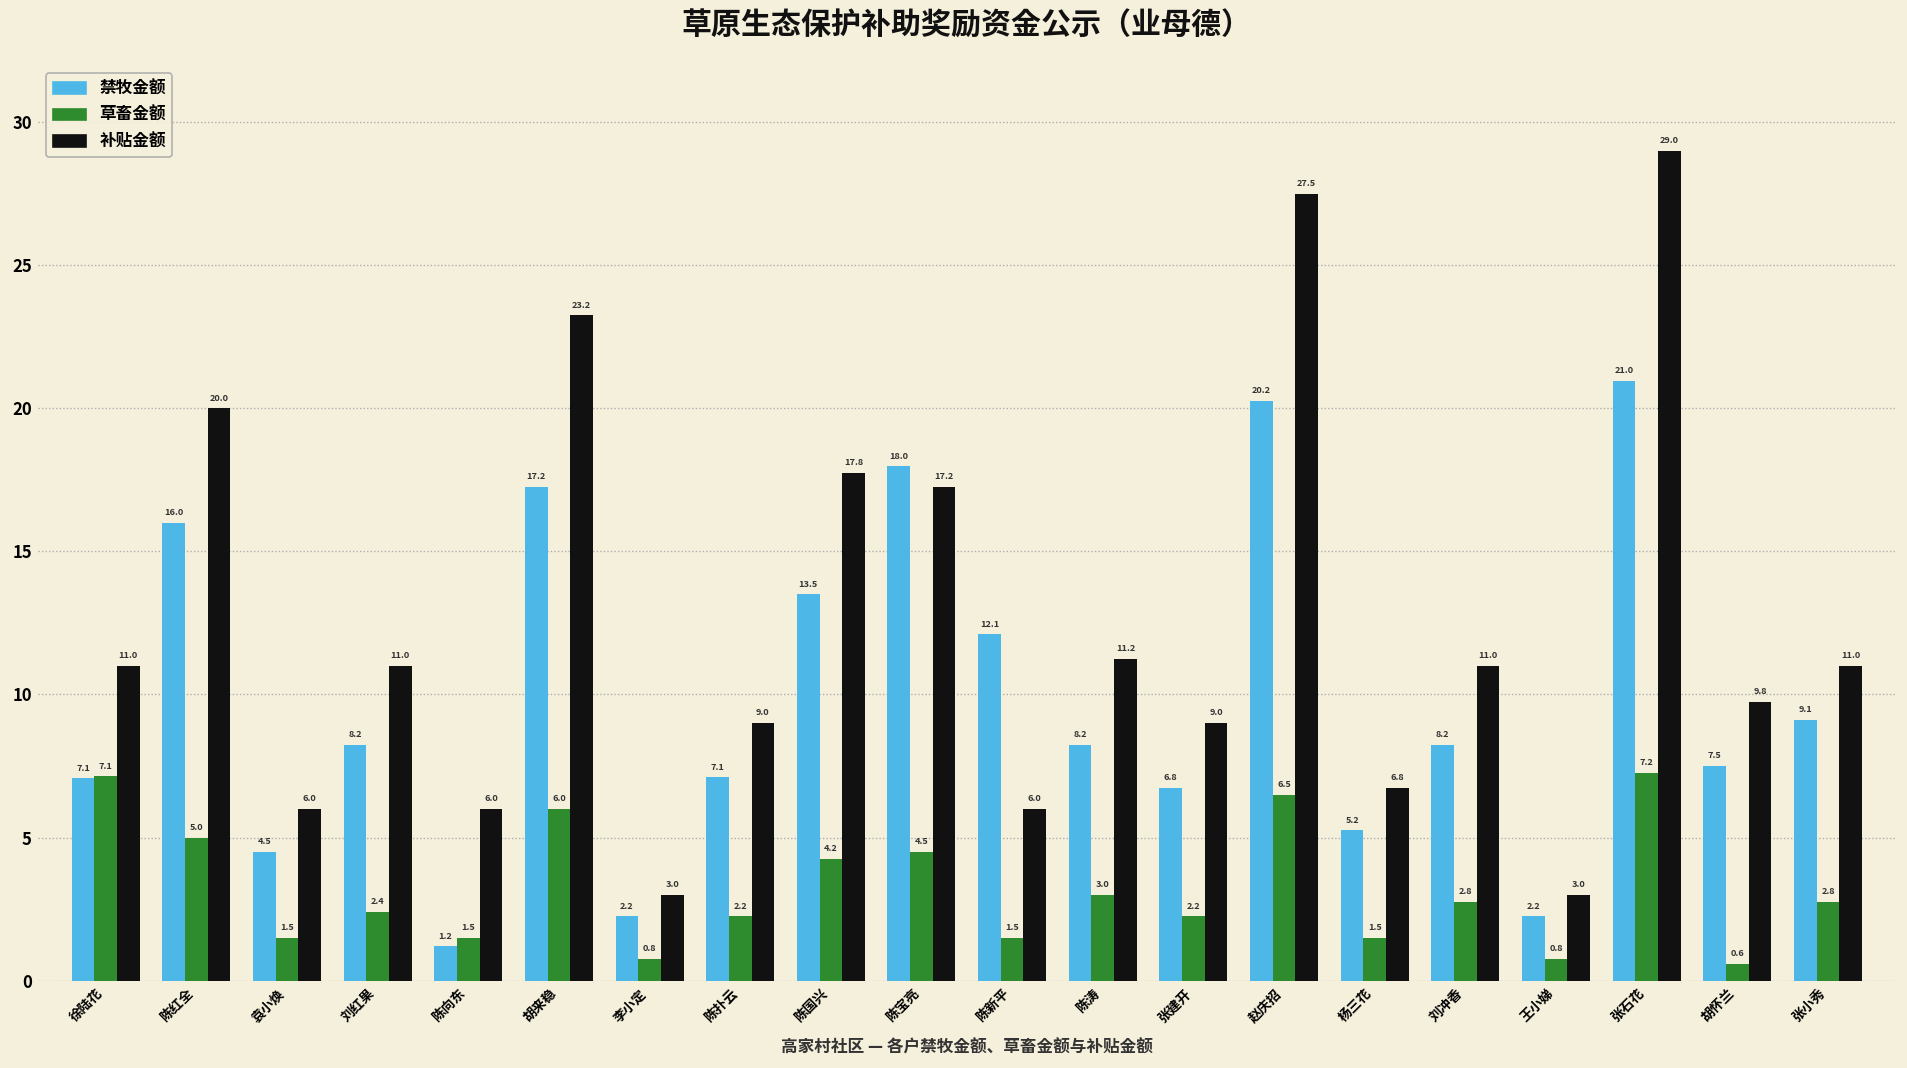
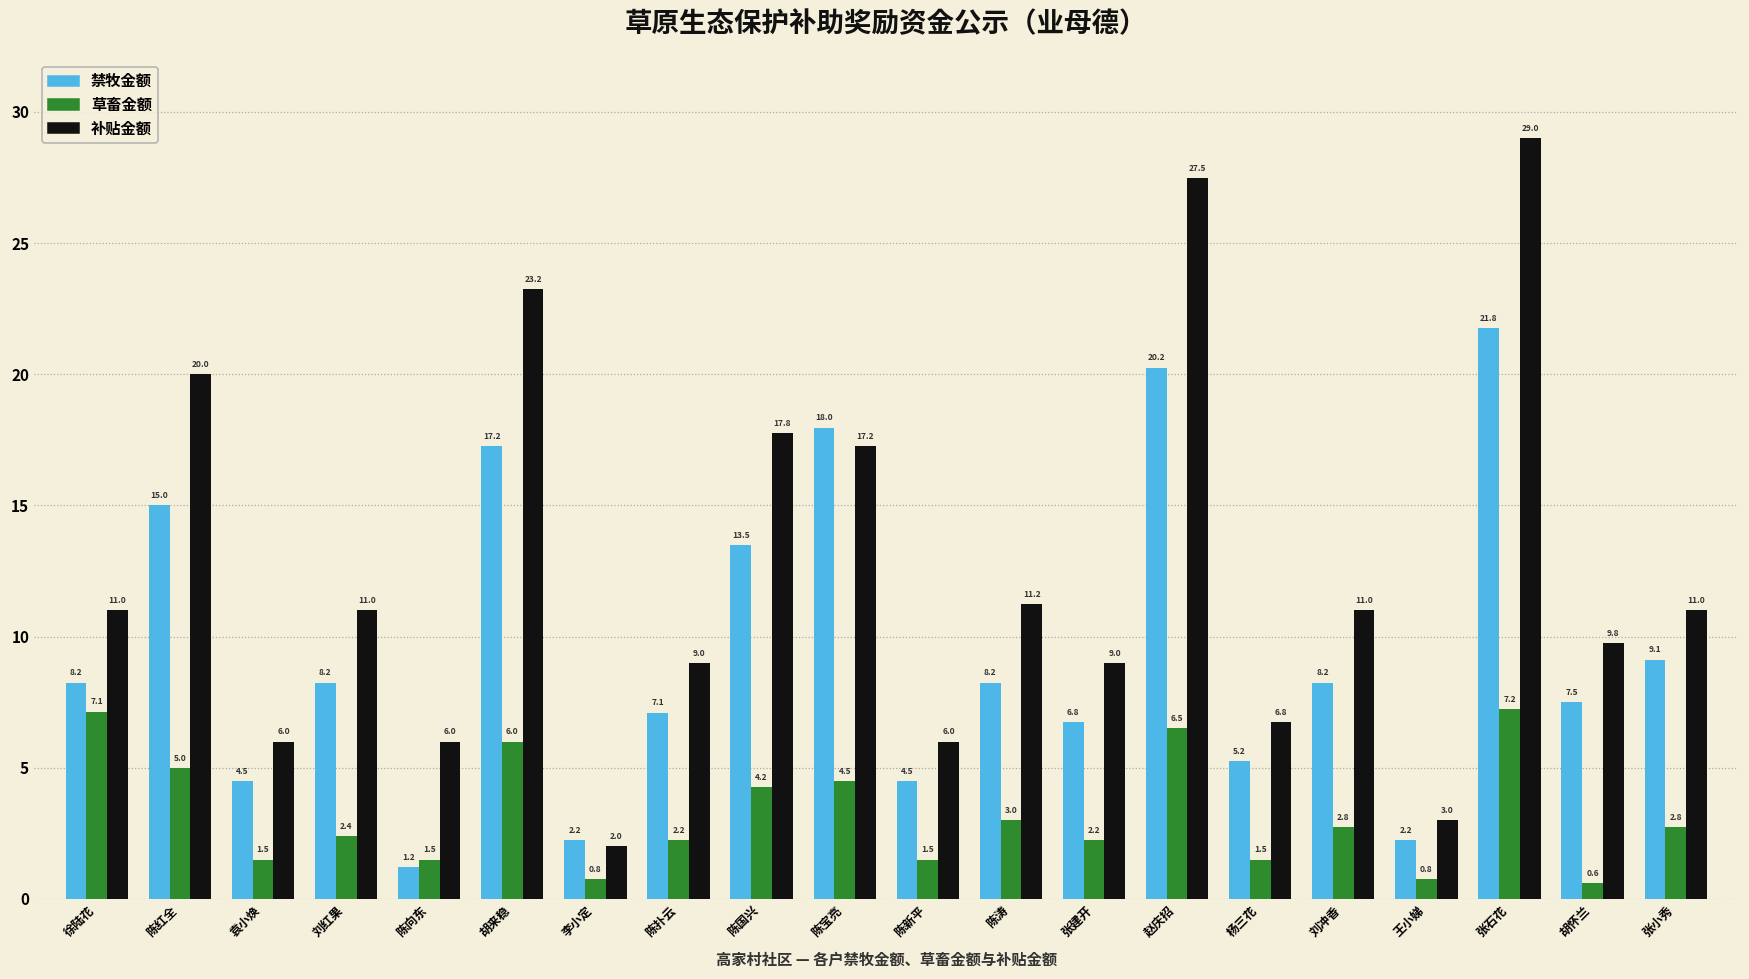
  {
    "禁牧金额": {
-     "徐陆花": 7.1,
-     "陈红全": 16.0,
+     "徐陆花": 8.2,
+     "陈红全": 15.0,
      "袁小焕": 4.5,
      "刘红果": 8.2,
      "陈向东": 1.2,
      "胡来稳": 17.2,
      "李小定": 2.2,
      "陈扑云": 7.1,
      "陈国兴": 13.5,
      "陈宝亮": 18.0,
-     "陈新平": 12.1,
+     "陈新平": 4.5,
      "陈涛": 8.2,
      "张建开": 6.8,
      "赵庆招": 20.2,
      "杨三花": 5.2,
      "刘冲香": 8.2,
      "王小娣": 2.2,
-     "张石花": 21.0,
+     "张石花": 21.8,
      "胡怀兰": 7.5,
      "张小秀": 9.1
    },
    "草畜金额": {
      "徐陆花": 7.1,
      "陈红全": 5.0,
      "袁小焕": 1.5,
      "刘红果": 2.4,
      "陈向东": 1.5,
      "胡来稳": 6.0,
      "李小定": 0.8,
      "陈扑云": 2.2,
      "陈国兴": 4.2,
      "陈宝亮": 4.5,
      "陈新平": 1.5,
      "陈涛": 3.0,
      "张建开": 2.2,
      "赵庆招": 6.5,
      "杨三花": 1.5,
      "刘冲香": 2.8,
      "王小娣": 0.8,
      "张石花": 7.2,
      "胡怀兰": 0.6,
      "张小秀": 2.8
    },
    "补贴金额": {
      "徐陆花": 11.0,
      "陈红全": 20.0,
      "袁小焕": 6.0,
      "刘红果": 11.0,
      "陈向东": 6.0,
      "胡来稳": 23.2,
-     "李小定": 3.0,
+     "李小定": 2.0,
      "陈扑云": 9.0,
      "陈国兴": 17.8,
      "陈宝亮": 17.2,
      "陈新平": 6.0,
      "陈涛": 11.2,
      "张建开": 9.0,
      "赵庆招": 27.5,
      "杨三花": 6.8,
      "刘冲香": 11.0,
      "王小娣": 3.0,
      "张石花": 29.0,
      "胡怀兰": 9.8,
      "张小秀": 11.0
    }
  }
